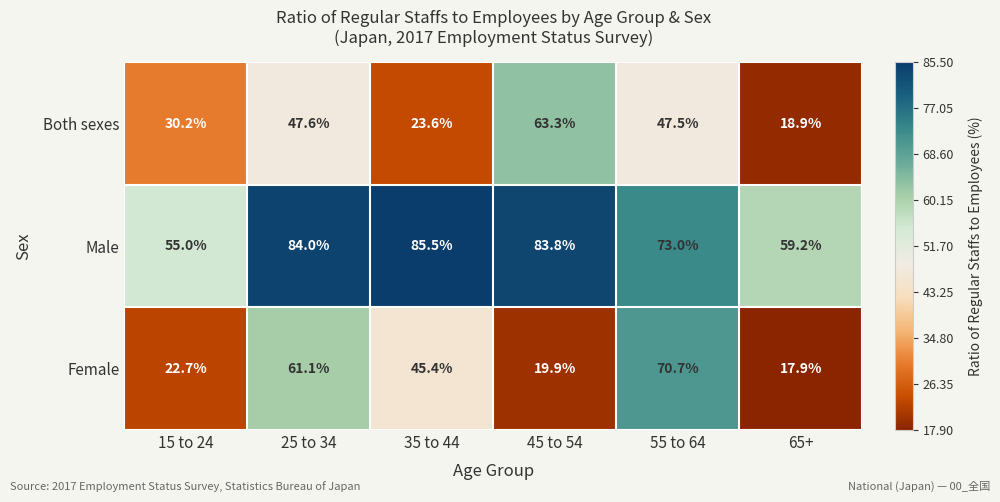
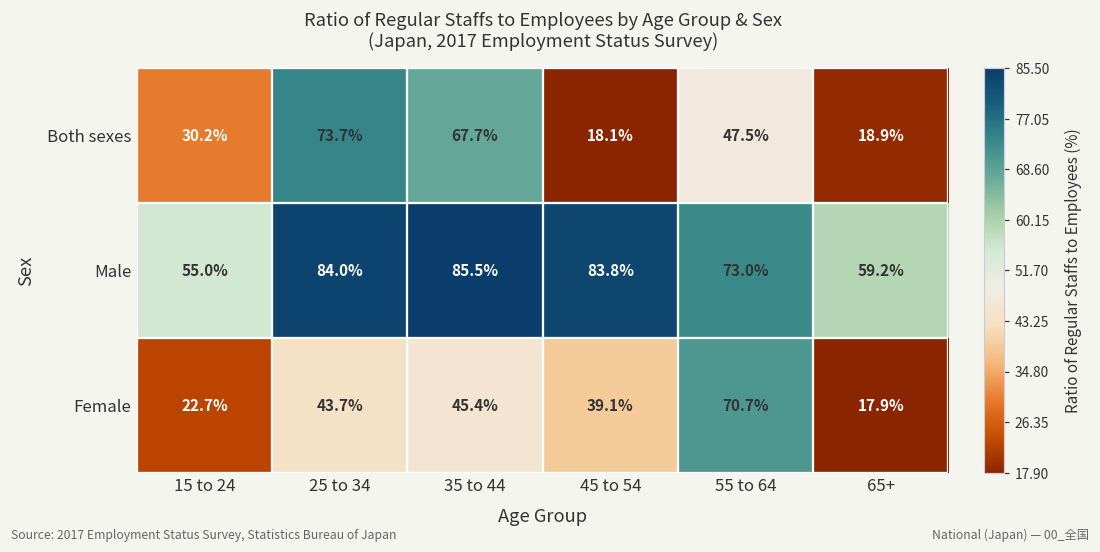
  {
    "Both sexes": {
      "15 to 24": "30.2%",
-     "25 to 34": "47.6%",
-     "35 to 44": "23.6%",
-     "45 to 54": "63.3%",
+     "25 to 34": "73.7%",
+     "35 to 44": "67.7%",
+     "45 to 54": "18.1%",
      "55 to 64": "47.5%",
      "65+": "18.9%"
    },
    "Male": {
      "15 to 24": "55.0%",
      "25 to 34": "84.0%",
      "35 to 44": "85.5%",
      "45 to 54": "83.8%",
      "55 to 64": "73.0%",
      "65+": "59.2%"
    },
    "Female": {
      "15 to 24": "22.7%",
-     "25 to 34": "61.1%",
+     "25 to 34": "43.7%",
      "35 to 44": "45.4%",
-     "45 to 54": "19.9%",
+     "45 to 54": "39.1%",
      "55 to 64": "70.7%",
      "65+": "17.9%"
    }
  }
